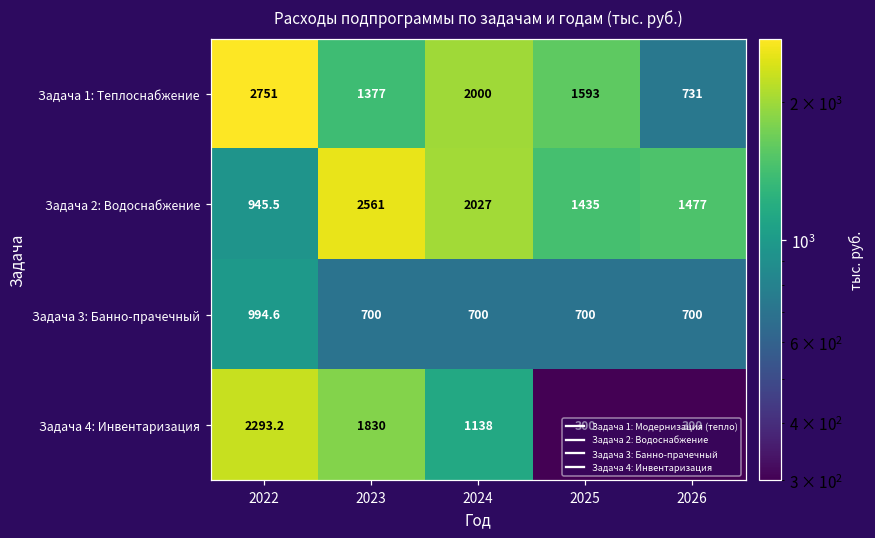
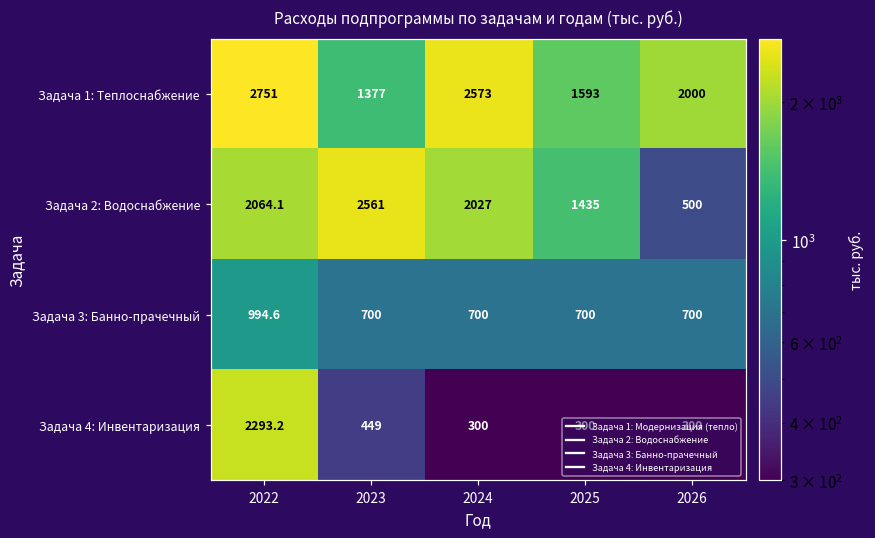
  {
    "Задача 1: Теплоснабжение": {
      "2022": 2751,
      "2023": 1377,
-     "2024": 2000,
+     "2024": 2573,
      "2025": 1593,
-     "2026": 731
+     "2026": 2000
    },
    "Задача 2: Водоснабжение": {
-     "2022": 945.5,
+     "2022": 2064.1,
      "2023": 2561,
      "2024": 2027,
      "2025": 1435,
-     "2026": 1477
+     "2026": 500
    },
    "Задача 3: Банно-прачечный": {
      "2022": 994.6,
      "2023": 700,
      "2024": 700,
      "2025": 700,
      "2026": 700
    },
    "Задача 4: Инвентаризация": {
      "2022": 2293.2,
-     "2023": 1830,
-     "2024": 1138
+     "2023": 449,
+     "2024": 300
    }
  }
